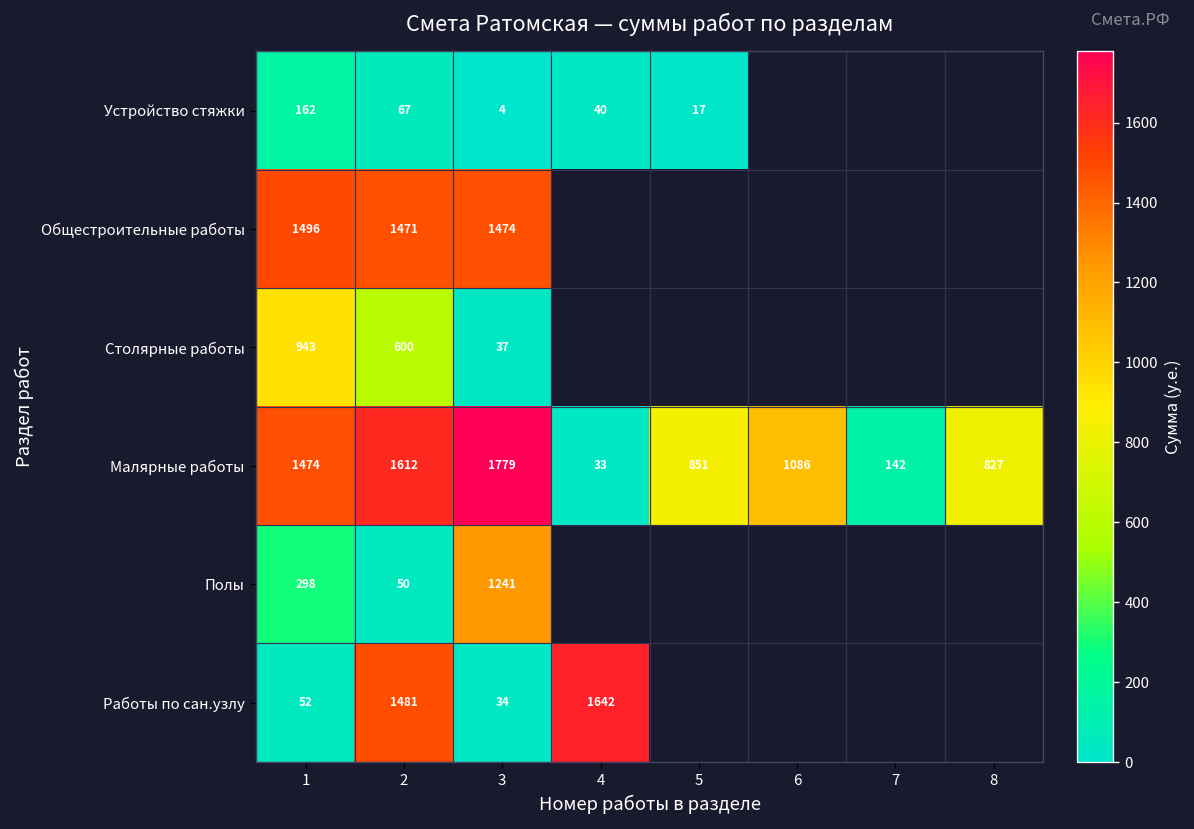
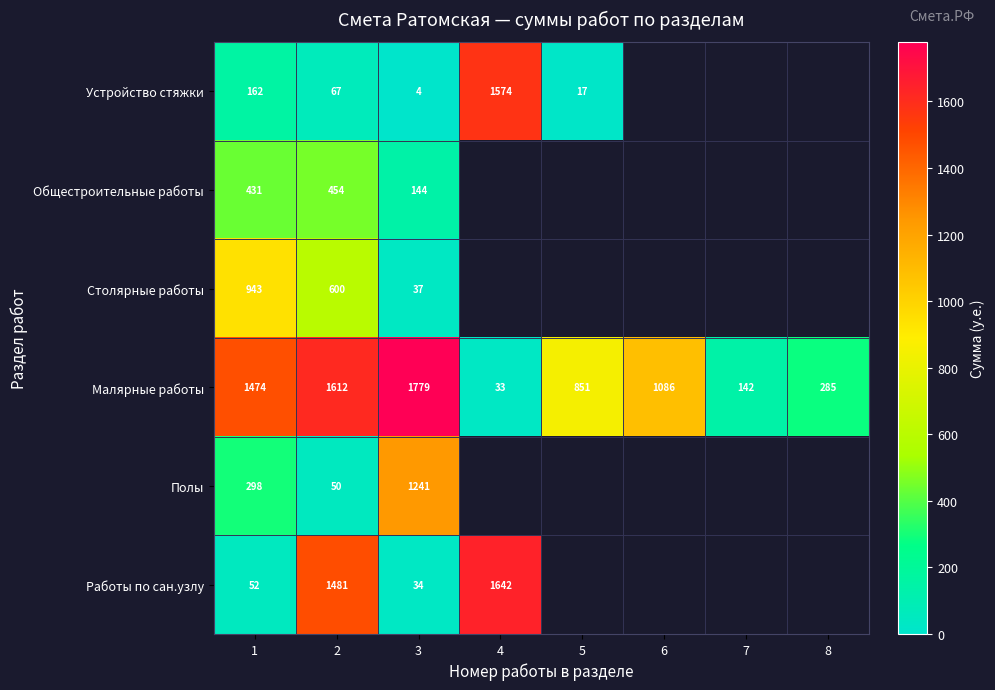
  {
    "Устройство стяжки": {
      "1": 162,
      "2": 67,
      "3": 4,
-     "4": 40,
+     "4": 1574,
      "5": 17
    },
    "Общестроительные работы": {
-     "1": 1496,
-     "2": 1471,
-     "3": 1474
+     "1": 431,
+     "2": 454,
+     "3": 144
    },
    "Столярные работы": {
      "1": 943,
      "2": 600,
      "3": 37
    },
    "Малярные работы": {
      "1": 1474,
      "2": 1612,
      "3": 1779,
      "4": 33,
      "5": 851,
      "6": 1086,
      "7": 142,
-     "8": 827
+     "8": 285
    },
    "Полы": {
      "1": 298,
      "2": 50,
      "3": 1241
    },
    "Работы по сан.узлу": {
      "1": 52,
      "2": 1481,
      "3": 34,
      "4": 1642
    }
  }
